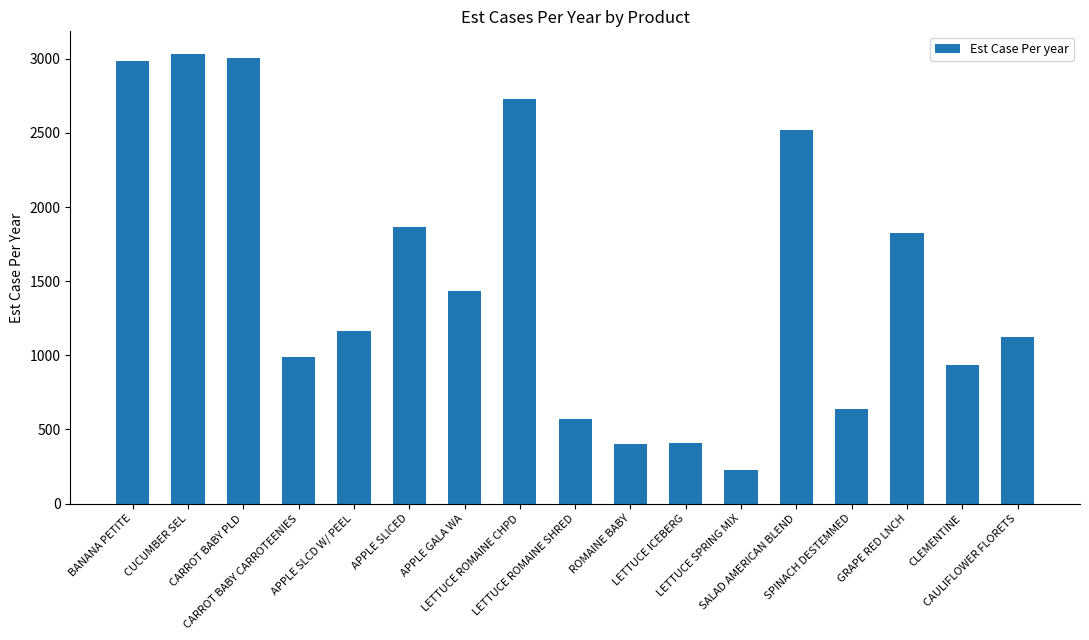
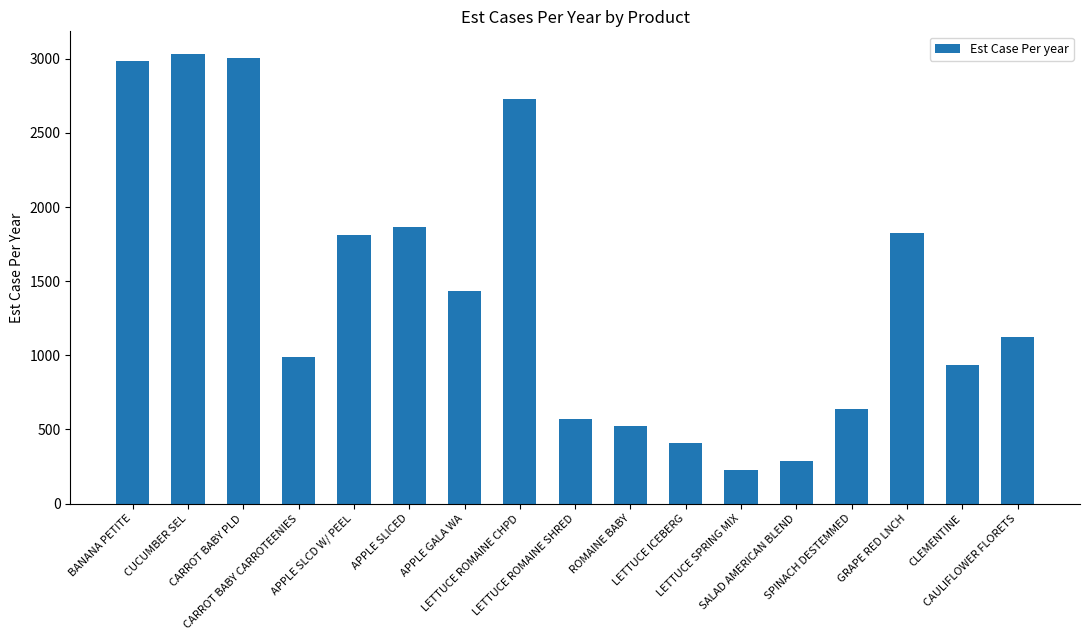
  {
    "BANANA PETITE": 2990,
    "CUCUMBER SEL": 3030,
    "CARROT BABY PLD": 3000,
    "CARROT BABY CARROTEENIES": 990,
-   "APPLE SLCD W/ PEEL": 1170,
+   "APPLE SLCD W/ PEEL": 1810,
    "APPLE SLICED": 1860,
    "APPLE GALA WA": 1430,
    "LETTUCE ROMAINE CHPD": 2730,
    "LETTUCE ROMAINE SHRED": 570,
-   "ROMAINE BABY": 400,
+   "ROMAINE BABY": 530,
    "LETTUCE ICEBERG": 410,
    "LETTUCE SPRING MIX": 220,
-   "SALAD AMERICAN BLEND": 2520,
+   "SALAD AMERICAN BLEND": 290,
    "SPINACH DESTEMMED": 640,
    "GRAPE RED LNCH": 1830,
    "CLEMENTINE": 940,
    "CAULIFLOWER FLORETS": 1130
  }
